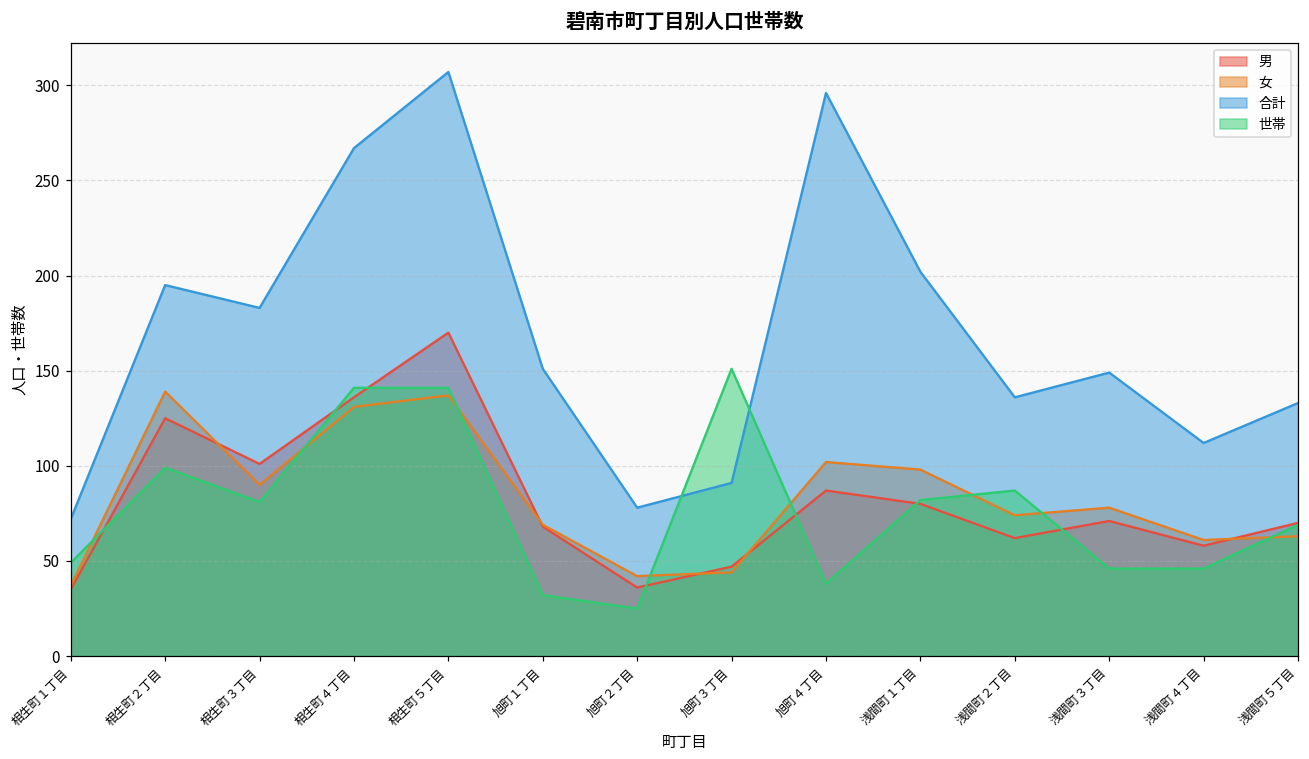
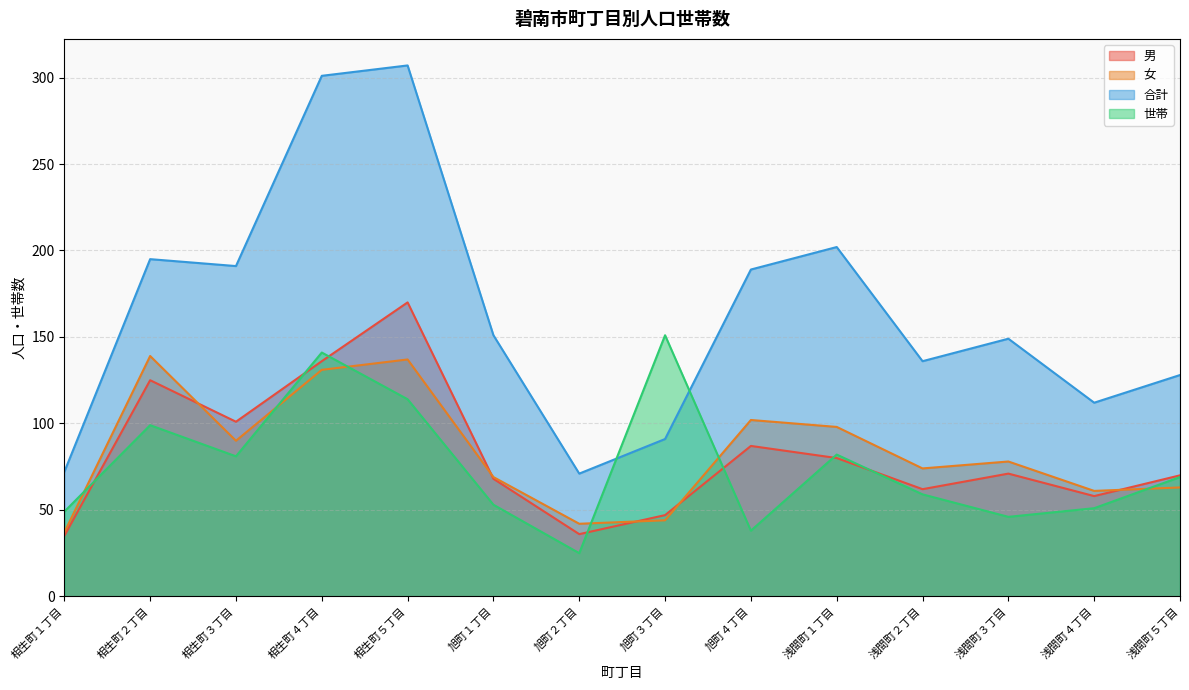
  {
    "合計": {
      "相生町１丁目": 72,
      "相生町２丁目": 195,
-     "相生町３丁目": 183,
-     "相生町４丁目": 267,
+     "相生町３丁目": 191,
+     "相生町４丁目": 301,
      "相生町５丁目": 307,
      "旭町１丁目": 151,
-     "旭町２丁目": 78,
+     "旭町２丁目": 71,
      "旭町３丁目": 91,
-     "旭町４丁目": 296,
+     "旭町４丁目": 189,
      "浅間町１丁目": 202,
      "浅間町２丁目": 136,
      "浅間町３丁目": 149,
      "浅間町４丁目": 112,
-     "浅間町５丁目": 133
+     "浅間町５丁目": 128
    },
    "世帯": {
      "相生町１丁目": 49,
      "相生町２丁目": 99,
      "相生町３丁目": 81,
      "相生町４丁目": 141,
-     "相生町５丁目": 141,
-     "旭町１丁目": 32,
+     "相生町５丁目": 114,
+     "旭町１丁目": 53,
      "旭町２丁目": 25,
      "旭町３丁目": 151,
      "旭町４丁目": 38,
      "浅間町１丁目": 82,
-     "浅間町２丁目": 87,
+     "浅間町２丁目": 59,
      "浅間町３丁目": 46,
-     "浅間町４丁目": 46
+     "浅間町４丁目": 51
    }
  }
